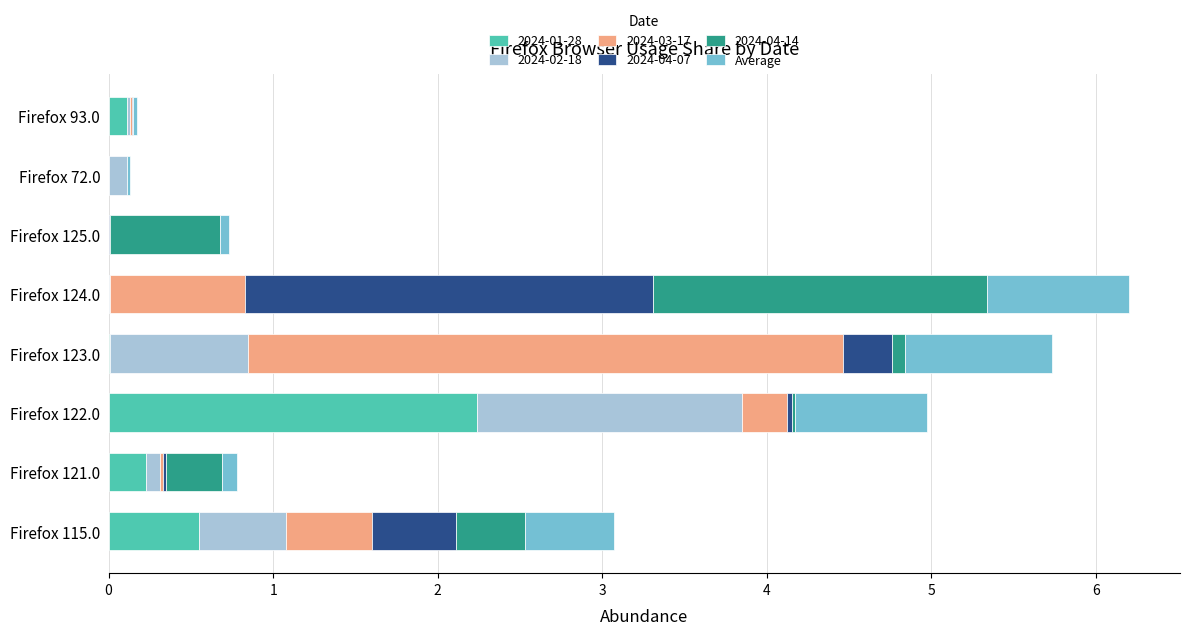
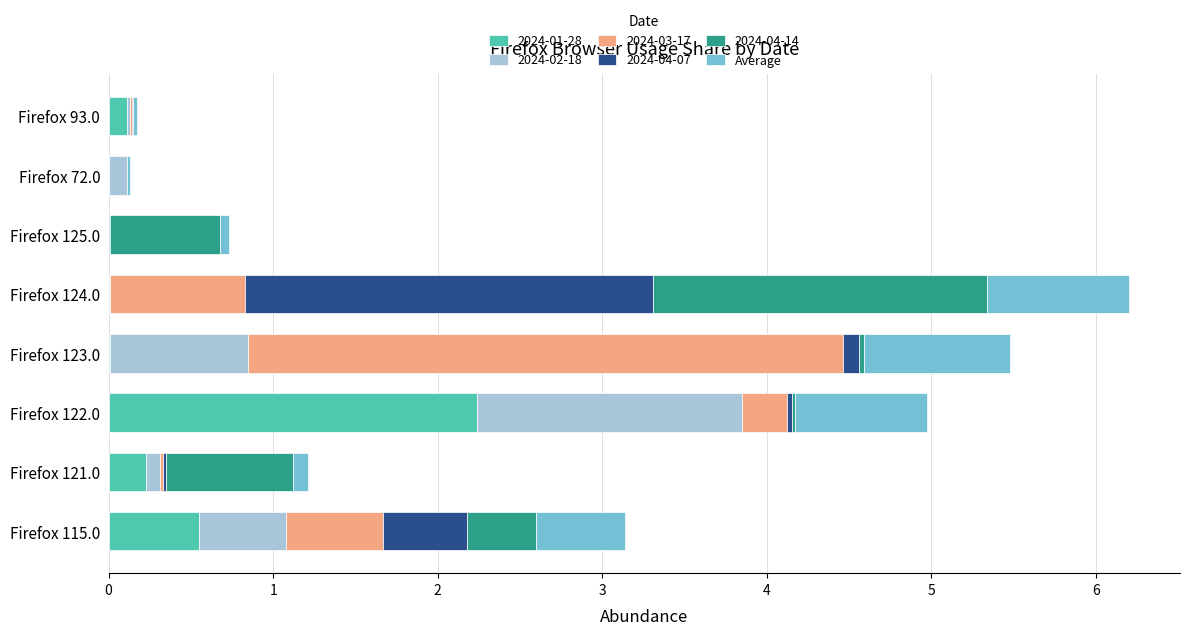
  {
    "2024-03-17": {
      "Firefox 72.0": 0.00,
      "Firefox 125.0": 0.00,
      "Firefox 124.0": 0.82,
      "Firefox 123.0": 3.61,
      "Firefox 122.0": 0.27,
      "Firefox 121.0": 0.02,
-     "Firefox 115.0": 0.52
+     "Firefox 115.0": 0.59
    },
    "2024-04-07": {
      "Firefox 72.0": 0.0,
      "Firefox 124.0": 2.48,
-     "Firefox 123.0": 0.3,
+     "Firefox 123.0": 0.1,
      "Firefox 122.0": 0.03,
      "Firefox 121.0": 0.02,
      "Firefox 115.0": 0.5
    },
    "2024-04-14": {
      "Firefox 93.0": 0.00,
      "Firefox 72.0": 0.00,
      "Firefox 125.0": 0.67,
      "Firefox 124.0": 2.03,
-     "Firefox 123.0": 0.08,
+     "Firefox 123.0": 0.03,
      "Firefox 122.0": 0.02,
-     "Firefox 121.0": 0.34,
+     "Firefox 121.0": 0.77,
      "Firefox 115.0": 0.42
    }
  }
